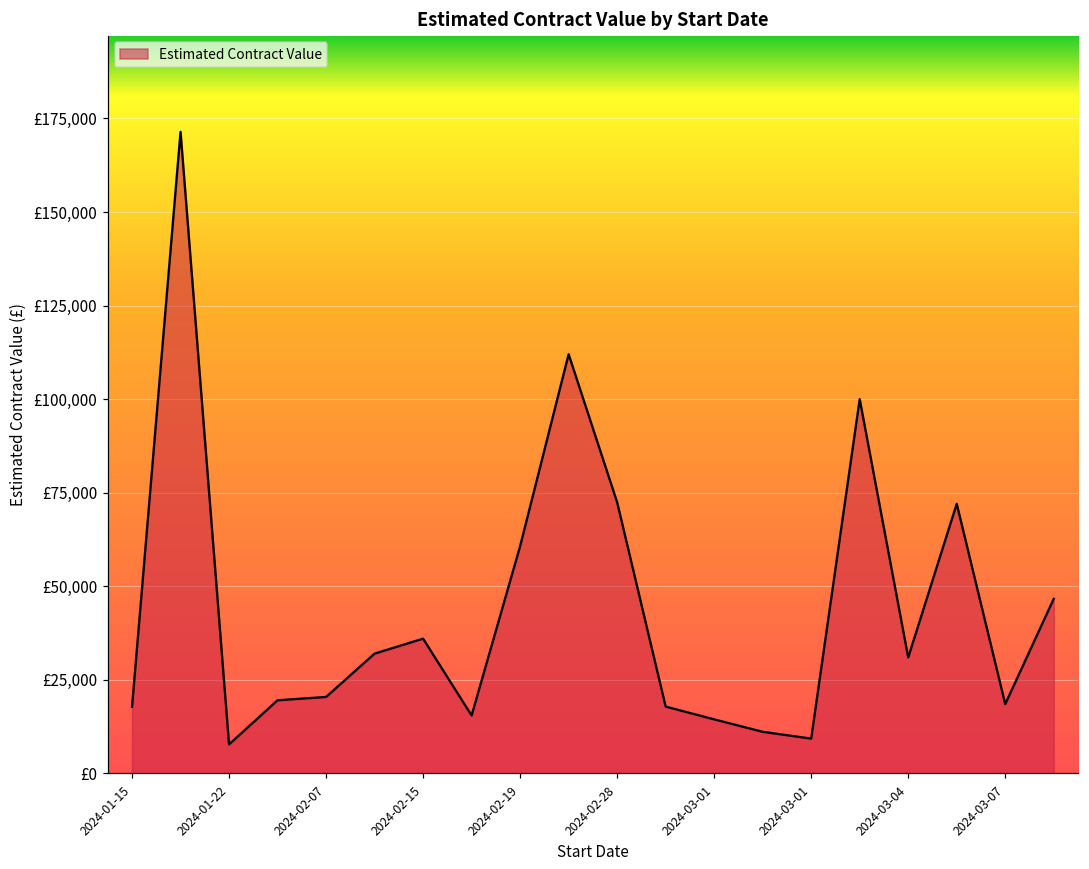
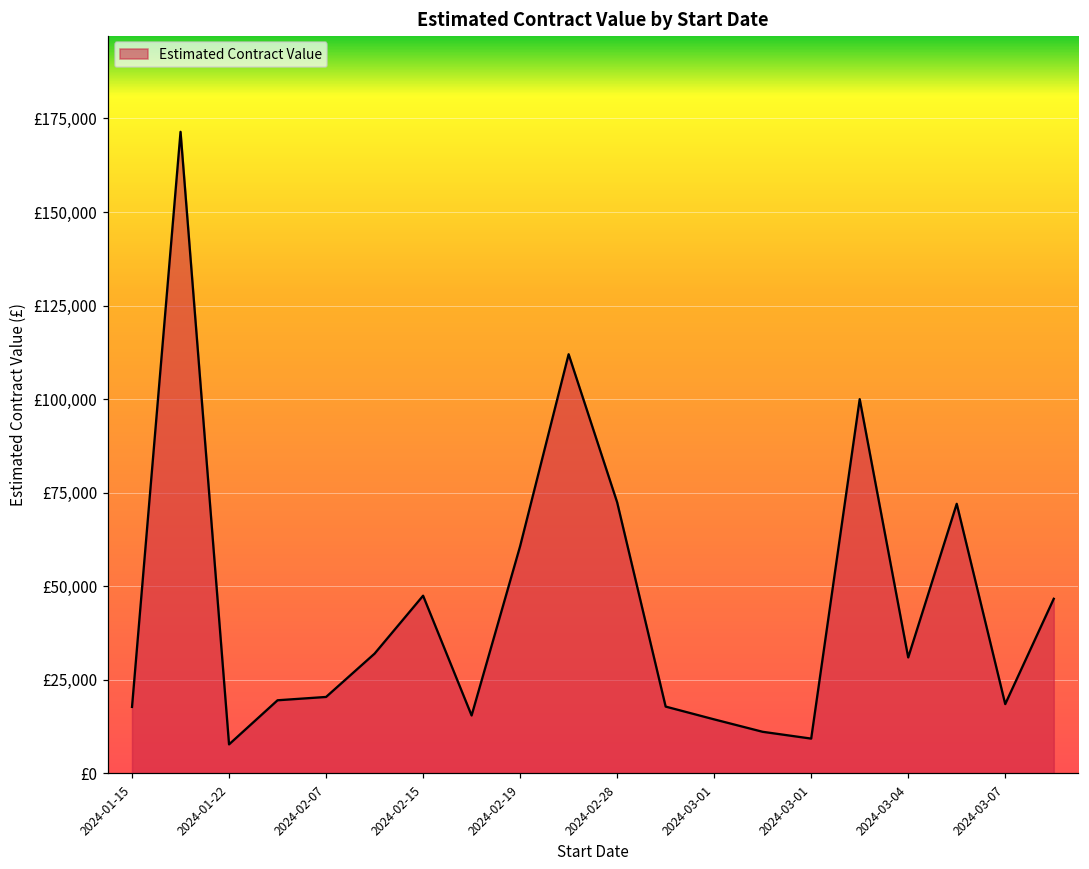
  {
    "2024-02-07": "£20,000",
-   "2024-02-15": "£36,000",
+   "2024-02-15": "£47,000",
    "2024-02-28": "£72,000",
    "2024-03-07": "£19,000"
  }
